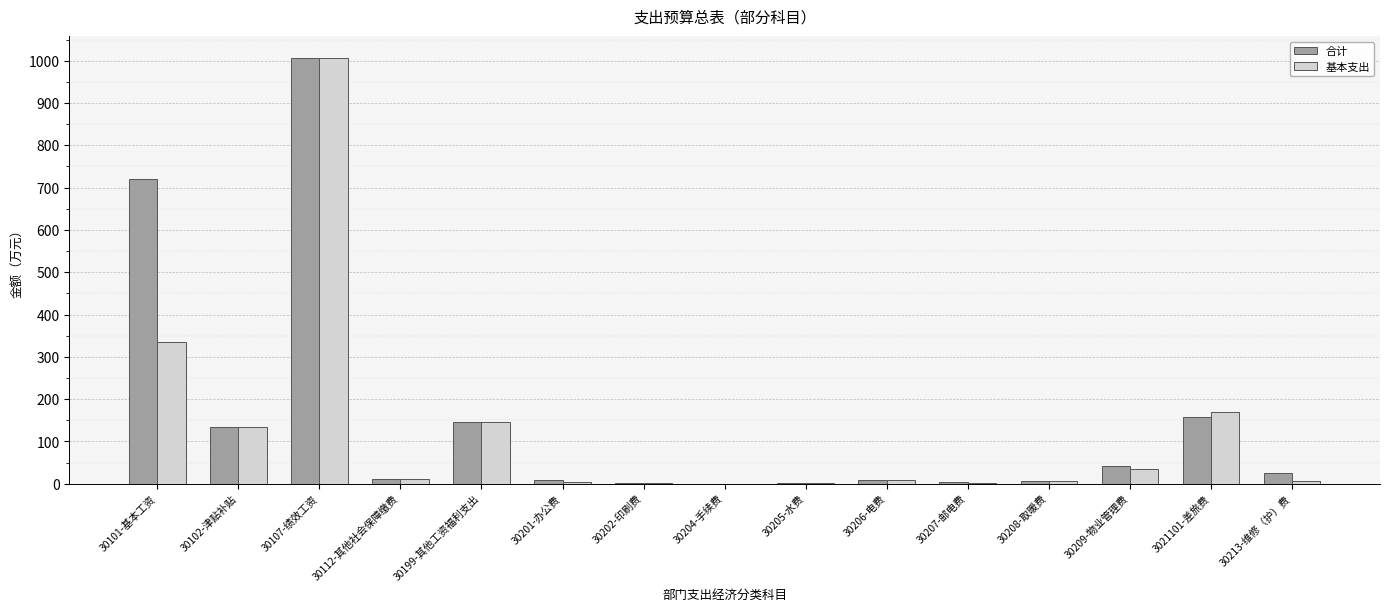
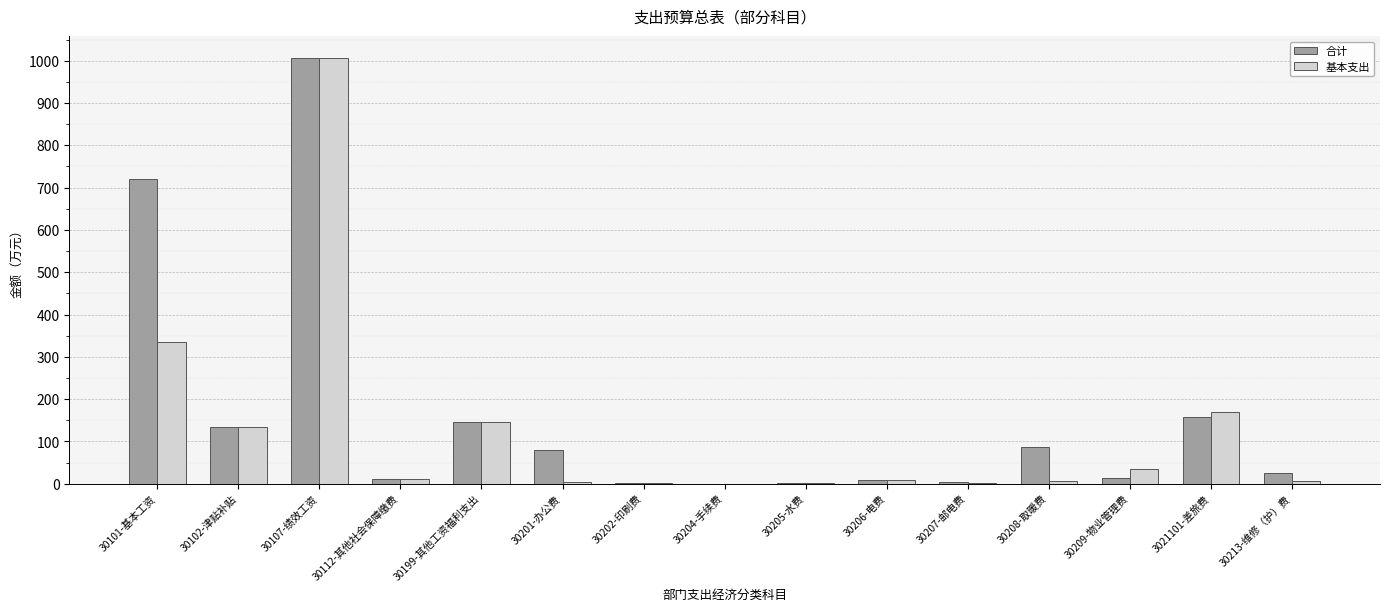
  {
    "合计": {
      "30101-基本工资": 720,
      "30102-津贴补贴": 130,
      "30107-绩效工资": 1010,
      "30112-其他社会保障缴费": 10,
      "30199-其他工资福利支出": 140,
-     "30201-办公费": 10,
+     "30201-办公费": 80,
      "30206-电费": 10,
-     "30208-取暖费": 10,
-     "30209-物业管理费": 40,
+     "30208-取暖费": 90,
+     "30209-物业管理费": 10,
      "3021101-差旅费": 160,
      "30213-维修（护）费": 30
    },
    "基本支出": {
      "30101-基本工资": 340,
      "30102-津贴补贴": 130,
      "30107-绩效工资": 1010,
      "30112-其他社会保障缴费": 10,
      "30199-其他工资福利支出": 140,
      "30206-电费": 10,
      "30208-取暖费": 10,
      "30209-物业管理费": 30,
      "3021101-差旅费": 170,
      "30213-维修（护）费": 10
    }
  }
